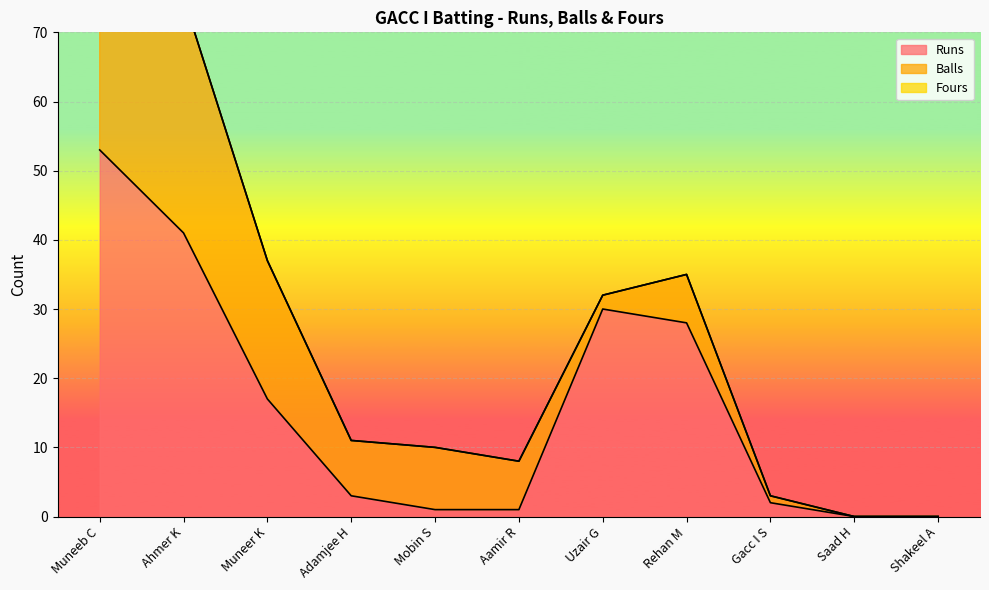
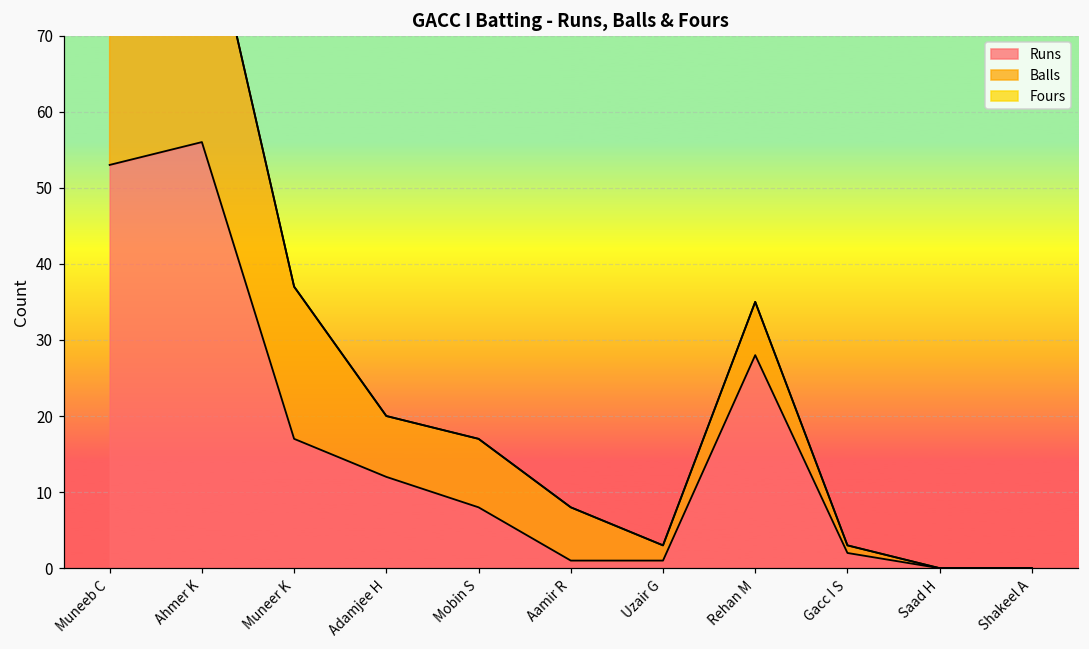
  {
    "Runs": {
      "Muneeb C": 53,
-     "Ahmer K": 41,
+     "Ahmer K": 56,
      "Muneer K": 17,
-     "Adamjee H": 3,
-     "Mobin S": 1,
+     "Adamjee H": 12,
+     "Mobin S": 8,
      "Aamir R": 1,
-     "Uzair G": 30,
+     "Uzair G": 1,
      "Rehan M": 28,
      "Gacc I S": 2
    }
  }
